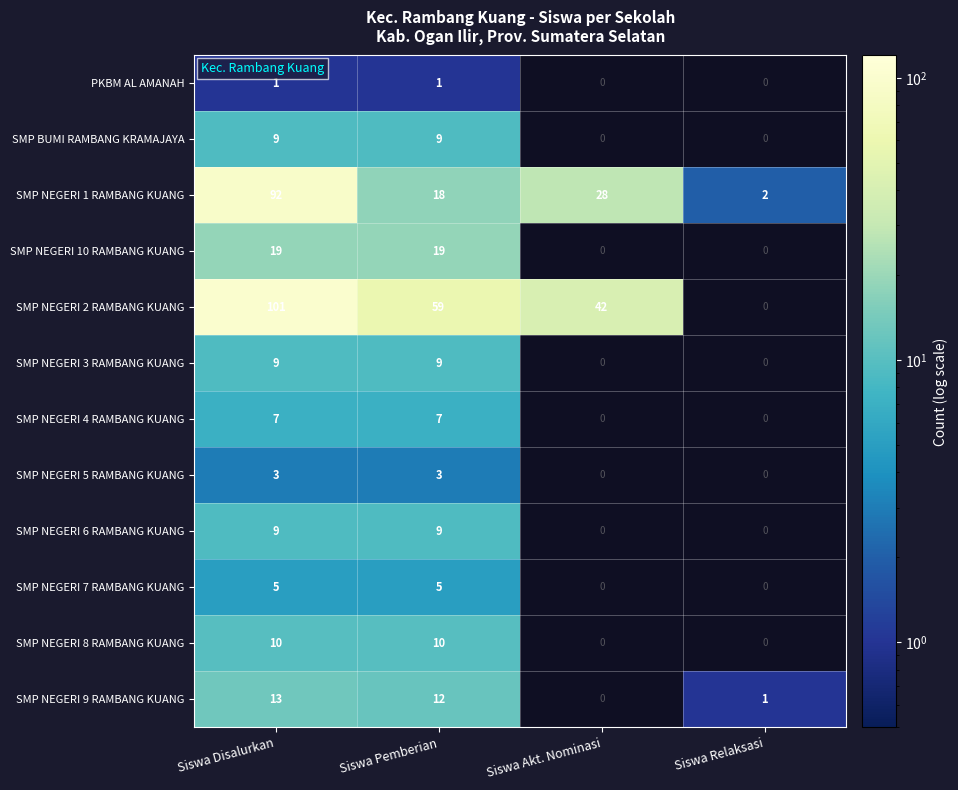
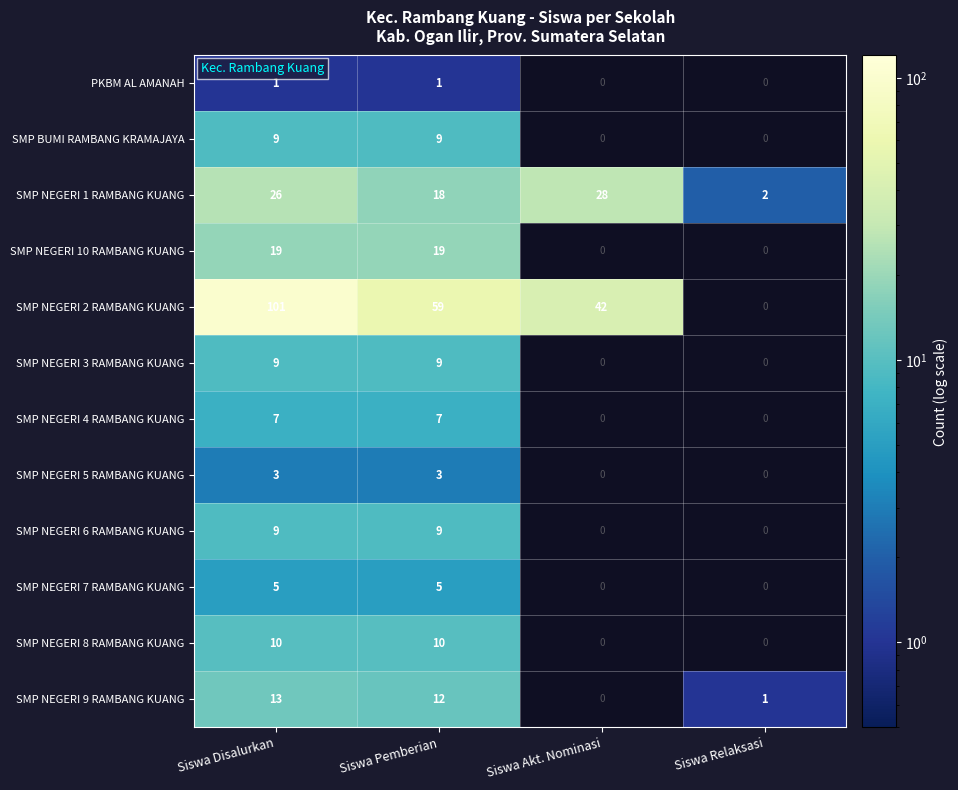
  {
    "PKBM AL AMANAH": {
      "Siswa Pemberian": 1
    },
    "SMP BUMI RAMBANG KRAMAJAYA": {
      "Siswa Disalurkan": 9,
      "Siswa Pemberian": 9
    },
    "SMP NEGERI 1 RAMBANG KUANG": {
-     "Siswa Disalurkan": 92,
+     "Siswa Disalurkan": 26,
      "Siswa Pemberian": 18,
      "Siswa Akt. Nominasi": 28,
      "Siswa Relaksasi": 2
    },
    "SMP NEGERI 10 RAMBANG KUANG": {
      "Siswa Disalurkan": 19,
      "Siswa Pemberian": 19
    },
    "SMP NEGERI 2 RAMBANG KUANG": {
      "Siswa Disalurkan": 101,
      "Siswa Pemberian": 59,
      "Siswa Akt. Nominasi": 42
    },
    "SMP NEGERI 3 RAMBANG KUANG": {
      "Siswa Disalurkan": 9,
      "Siswa Pemberian": 9
    },
    "SMP NEGERI 4 RAMBANG KUANG": {
      "Siswa Disalurkan": 7,
      "Siswa Pemberian": 7
    },
    "SMP NEGERI 5 RAMBANG KUANG": {
      "Siswa Disalurkan": 3,
      "Siswa Pemberian": 3
    },
    "SMP NEGERI 6 RAMBANG KUANG": {
      "Siswa Disalurkan": 9,
      "Siswa Pemberian": 9
    },
    "SMP NEGERI 7 RAMBANG KUANG": {
      "Siswa Disalurkan": 5,
      "Siswa Pemberian": 5
    },
    "SMP NEGERI 8 RAMBANG KUANG": {
      "Siswa Disalurkan": 10,
      "Siswa Pemberian": 10
    },
    "SMP NEGERI 9 RAMBANG KUANG": {
      "Siswa Disalurkan": 13,
      "Siswa Pemberian": 12,
      "Siswa Relaksasi": 1
    }
  }
